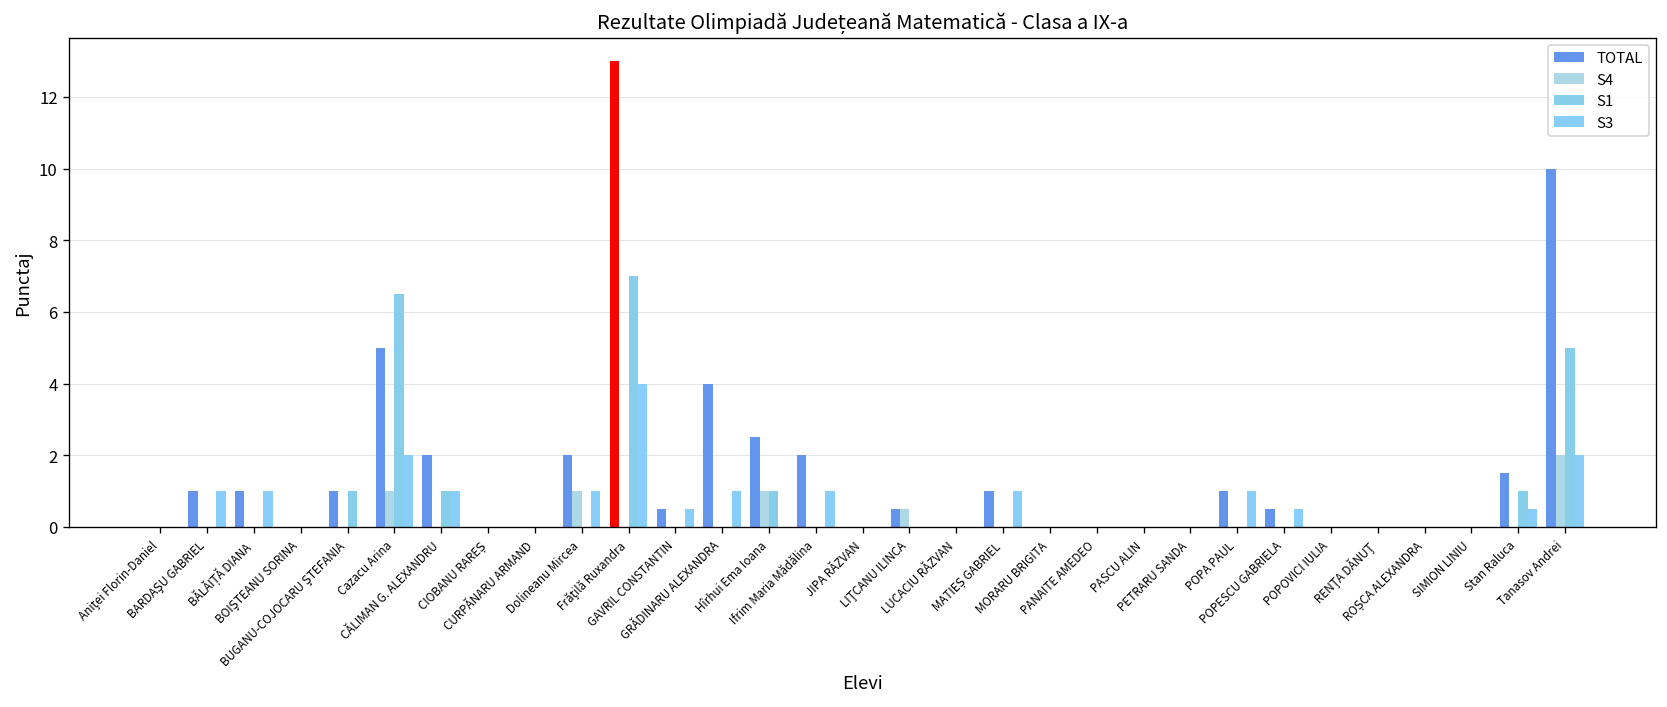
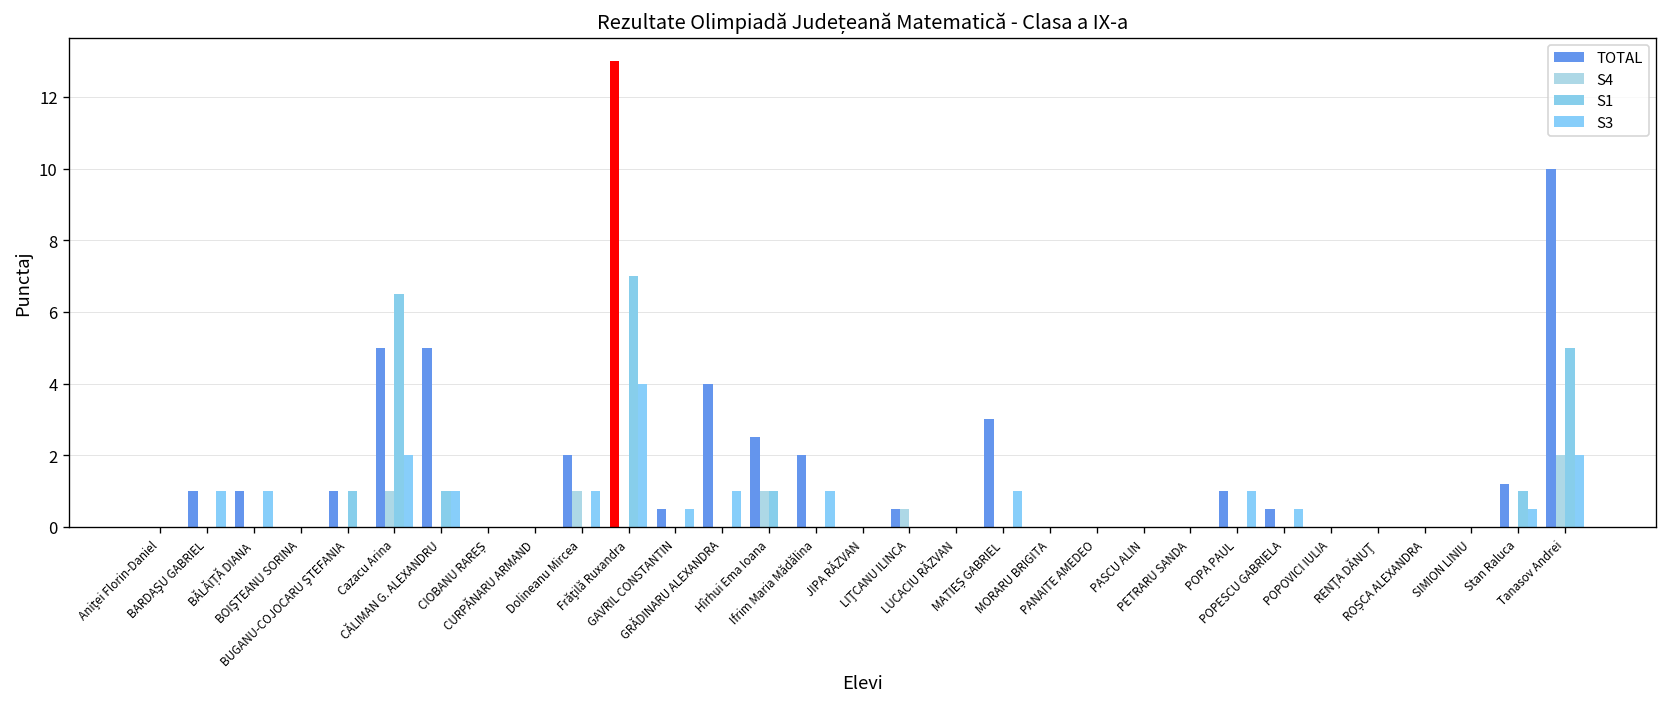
  {
    "TOTAL": {
      "Aniţei Florin-Daniel": 0.0,
      "BARDAŞU GABRIEL": 1.0,
      "BĂLĂIȚĂ DIANA": 1.0,
      "BOIŞTEANU SORINA": 0.0,
      "BUGANU-COJOCARU ŞTEFANIA": 1.0,
      "Cazacu Arina": 5.0,
-     "CĂLIMAN G. ALEXANDRU": 2,
+     "CĂLIMAN G. ALEXANDRU": 5,
      "CIOBANU RAREȘ": 0.0,
      "CURPĂNARU ARMAND": 0.0,
      "Dolineanu Mircea": 2.0,
      "Frăţilă Ruxandra": 13.0,
      "GAVRIL CONSTANTIN": 0.5,
      "GRĂDINARU ALEXANDRA": 4.0,
      "Hîrhui Ema Ioana": 2.5,
      "Ifrim Maria Mădălina": 2.0,
      "JIPA RĂZVAN": 0.0,
      "LIŢCANU ILINCA": 0.5,
      "LUCACIU RĂZVAN": 0.0,
-     "MATIEȘ GABRIEL": 1,
+     "MATIEȘ GABRIEL": 3,
      "MORARU BRIGITA": 0.0,
      "PANAITE AMEDEO": 0.0,
      "PASCU ALIN": 0.0,
      "PETRARU SANDA": 0.0,
      "POPA PAUL": 1.0,
      "POPESCU GABRIELA": 0.5,
      "POPOVICI IULIA": 0.0,
      "RENŢA DĂNUŢ": 0.0,
      "ROȘCA ALEXANDRA": 0.0,
      "SIMION LINIU": 0.0,
-     "Stan Raluca": 1.5,
+     "Stan Raluca": 1.2,
      "Tanasov Andrei": 10.0
    }
  }
